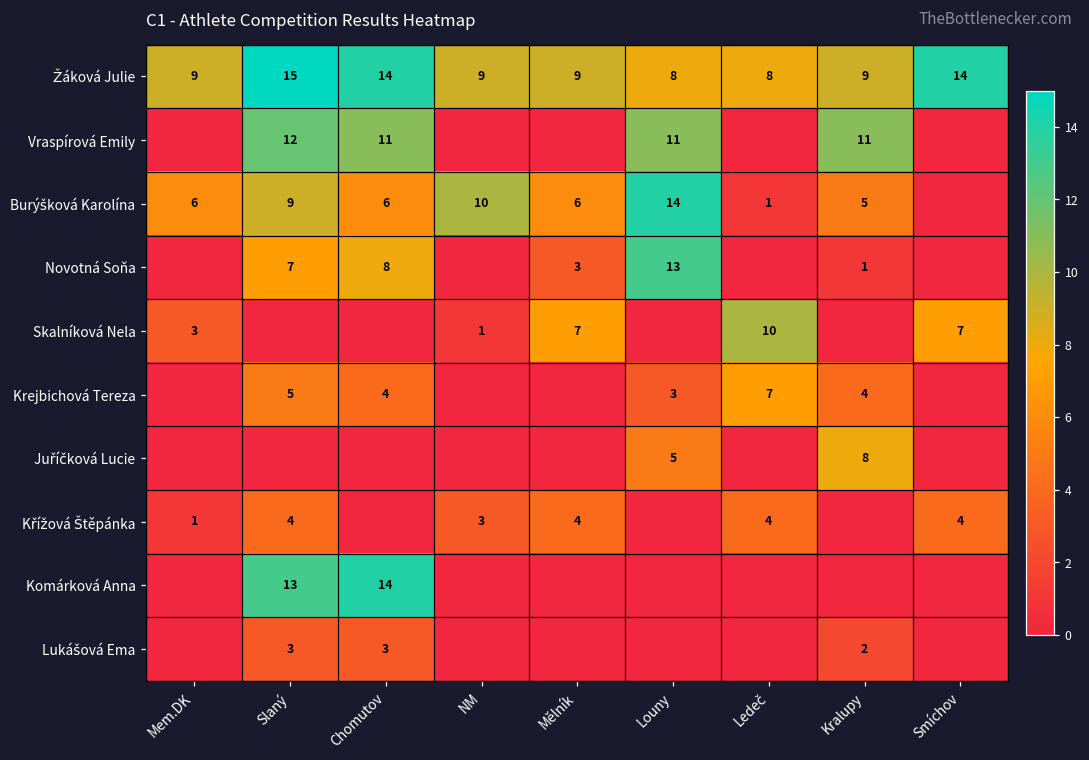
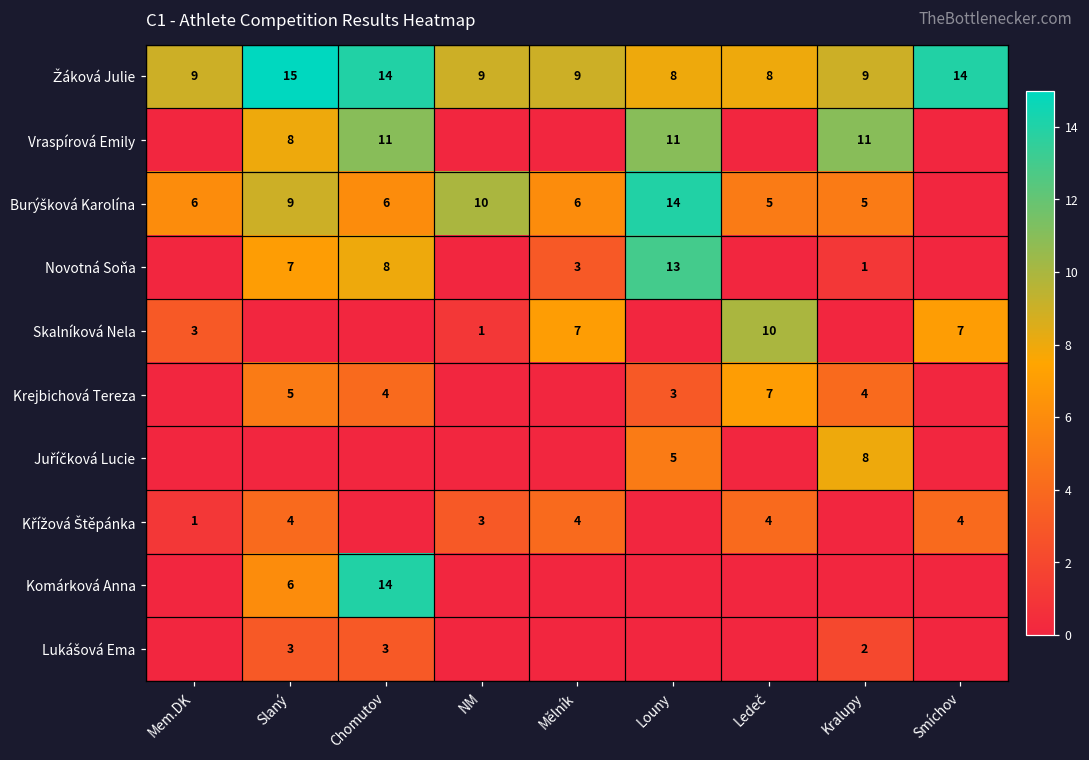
  {
    "Žáková Julie": {
      "Mem.DK": 9,
      "Slaný": 15,
      "Chomutov": 14,
      "NM": 9,
      "Mělník": 9,
      "Louny": 8,
      "Ledeč": 8,
      "Kralupy": 9,
      "Smíchov": 14
    },
    "Vraspírová Emily": {
-     "Slaný": 12,
+     "Slaný": 8,
      "Chomutov": 11,
      "Louny": 11,
      "Kralupy": 11
    },
    "Burýšková Karolína": {
      "Mem.DK": 6,
      "Slaný": 9,
      "Chomutov": 6,
      "NM": 10,
      "Mělník": 6,
      "Louny": 14,
-     "Ledeč": 1,
+     "Ledeč": 5,
      "Kralupy": 5
    },
    "Novotná Soňa": {
      "Slaný": 7,
      "Chomutov": 8,
      "Mělník": 3,
      "Louny": 13,
      "Kralupy": 1
    },
    "Skalníková Nela": {
      "Mem.DK": 3,
      "NM": 1,
      "Mělník": 7,
      "Ledeč": 10,
      "Smíchov": 7
    },
    "Krejbichová Tereza": {
      "Slaný": 5,
      "Chomutov": 4,
      "Louny": 3,
      "Ledeč": 7,
      "Kralupy": 4
    },
    "Juříčková Lucie": {
      "Louny": 5,
      "Kralupy": 8
    },
    "Křížová Štěpánka": {
      "Mem.DK": 1,
      "Slaný": 4,
      "NM": 3,
      "Mělník": 4,
      "Ledeč": 4,
      "Smíchov": 4
    },
    "Komárková Anna": {
-     "Slaný": 13,
+     "Slaný": 6,
      "Chomutov": 14
    },
    "Lukášová Ema": {
      "Slaný": 3,
      "Chomutov": 3,
      "Kralupy": 2
    }
  }
